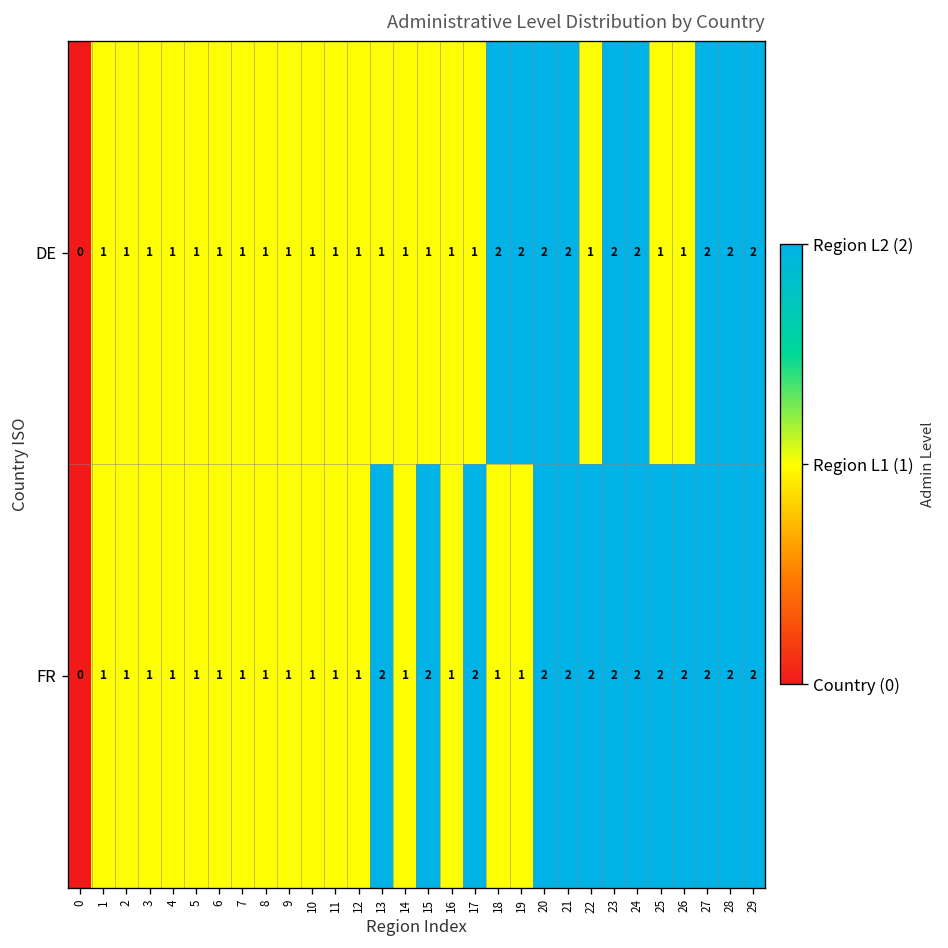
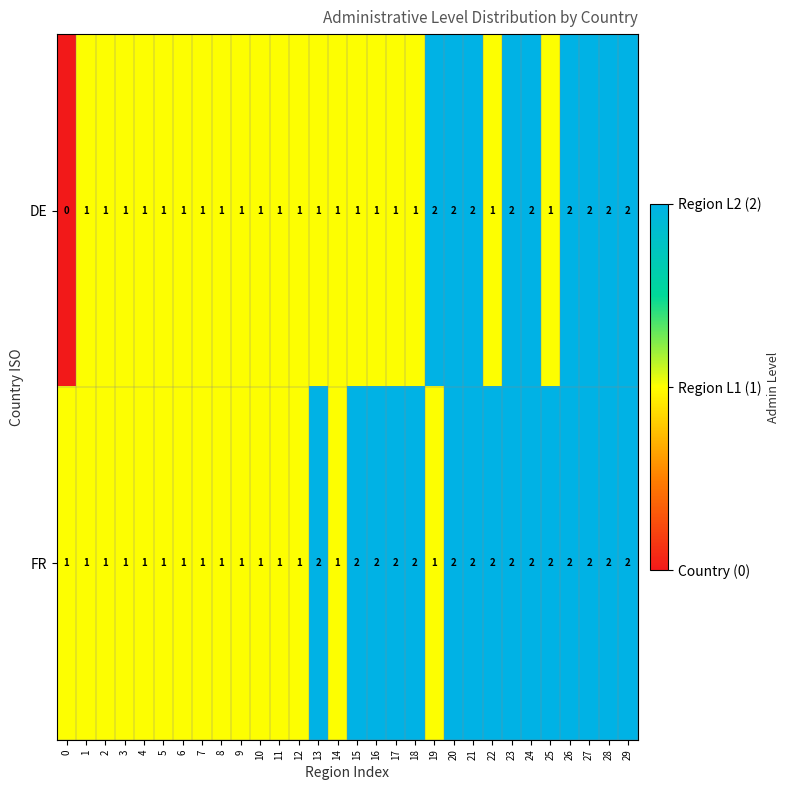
  {
    "DE": {
      "0": 0,
      "1": 1,
      "2": 1,
      "3": 1,
      "4": 1,
      "5": 1,
      "6": 1,
      "7": 1,
      "8": 1,
      "9": 1,
      "10": 1,
      "11": 1,
      "12": 1,
      "13": 1,
      "14": 1,
      "15": 1,
      "16": 1,
      "17": 1,
-     "18": 2,
+     "18": 1,
      "19": 2,
      "20": 2,
      "21": 2,
      "22": 1,
      "23": 2,
      "24": 2,
      "25": 1,
-     "26": 1,
+     "26": 2,
      "27": 2,
      "28": 2,
      "29": 2
    },
    "FR": {
-     "0": 0,
+     "0": 1,
      "1": 1,
      "2": 1,
      "3": 1,
      "4": 1,
      "5": 1,
      "6": 1,
      "7": 1,
      "8": 1,
      "9": 1,
      "10": 1,
      "11": 1,
      "12": 1,
      "13": 2,
      "14": 1,
      "15": 2,
-     "16": 1,
+     "16": 2,
      "17": 2,
-     "18": 1,
+     "18": 2,
      "19": 1,
      "20": 2,
      "21": 2,
      "22": 2,
      "23": 2,
      "24": 2,
      "25": 2,
      "26": 2,
      "27": 2,
      "28": 2,
      "29": 2
    }
  }
